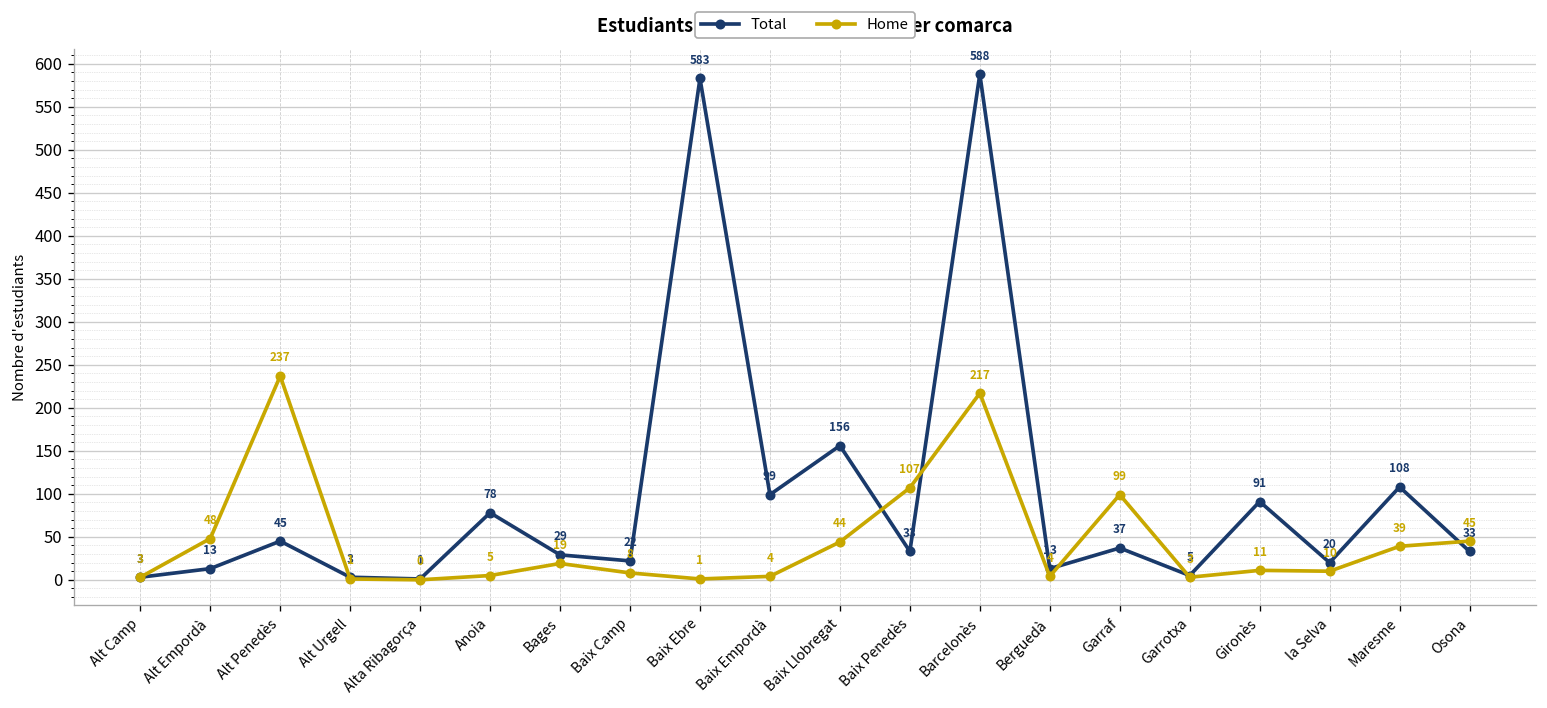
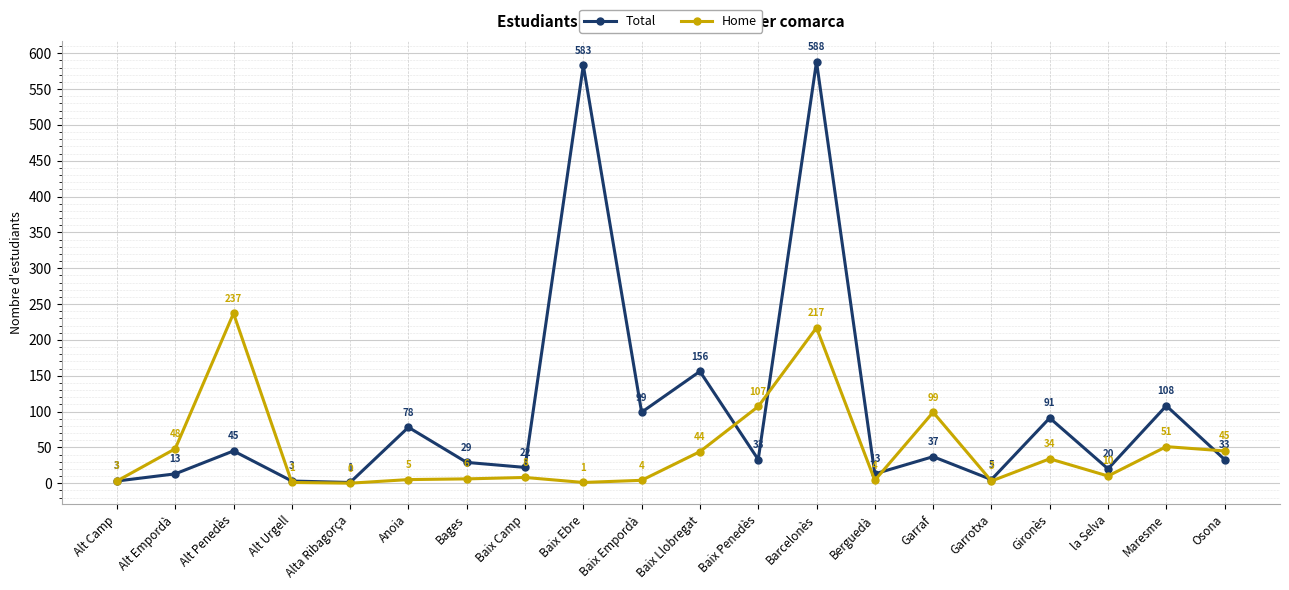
  {
    "Total": {
      "Alt Empordà": 13,
      "Alt Penedès": 45,
      "Anoia": 78,
      "Baix Camp": 22,
      "Baix Ebre": 583,
      "Baix Empordà": 99,
      "Baix Llobregat": 156,
      "Baix Penedès": 33,
      "Barcelonès": 588,
      "Garraf": 37,
      "Gironès": 91,
      "Maresme": 108
    },
    "Home": {
      "Alt Empordà": 48,
      "Alt Penedès": 237,
      "Anoia": 5,
-     "Bages": 19,
+     "Bages": 6,
      "Baix Ebre": 1,
      "Baix Empordà": 4,
      "Baix Llobregat": 44,
      "Baix Penedès": 107,
      "Barcelonès": 217,
      "Garraf": 99,
-     "Gironès": 11,
-     "Maresme": 39,
+     "Gironès": 34,
+     "Maresme": 51,
      "Osona": 45
    }
  }
